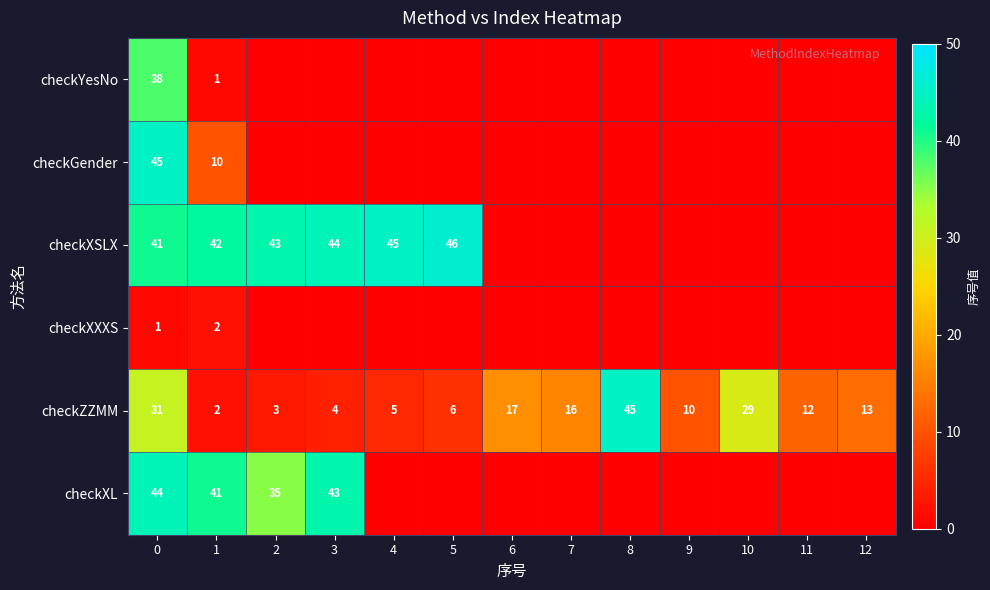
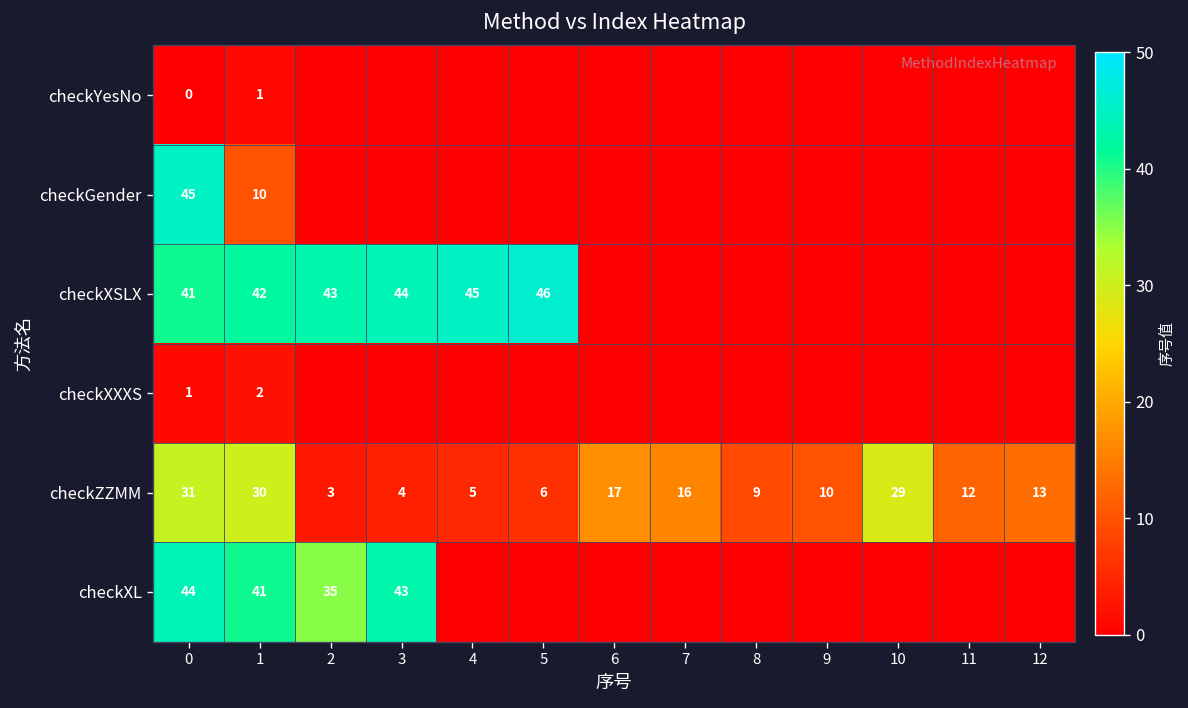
  {
    "checkYesNo": {
-     "0": 38,
+     "0": 0,
      "1": 1
    },
    "checkGender": {
      "0": 45,
      "1": 10
    },
    "checkXSLX": {
      "0": 41,
      "1": 42,
      "2": 43,
      "3": 44,
      "4": 45,
      "5": 46
    },
    "checkXXXS": {
      "0": 1,
      "1": 2
    },
    "checkZZMM": {
      "0": 31,
-     "1": 2,
+     "1": 30,
      "2": 3,
      "3": 4,
      "4": 5,
      "5": 6,
      "6": 17,
      "7": 16,
-     "8": 45,
+     "8": 9,
      "9": 10,
      "10": 29,
      "11": 12,
      "12": 13
    },
    "checkXL": {
      "0": 44,
      "1": 41,
      "2": 35,
      "3": 43
    }
  }
